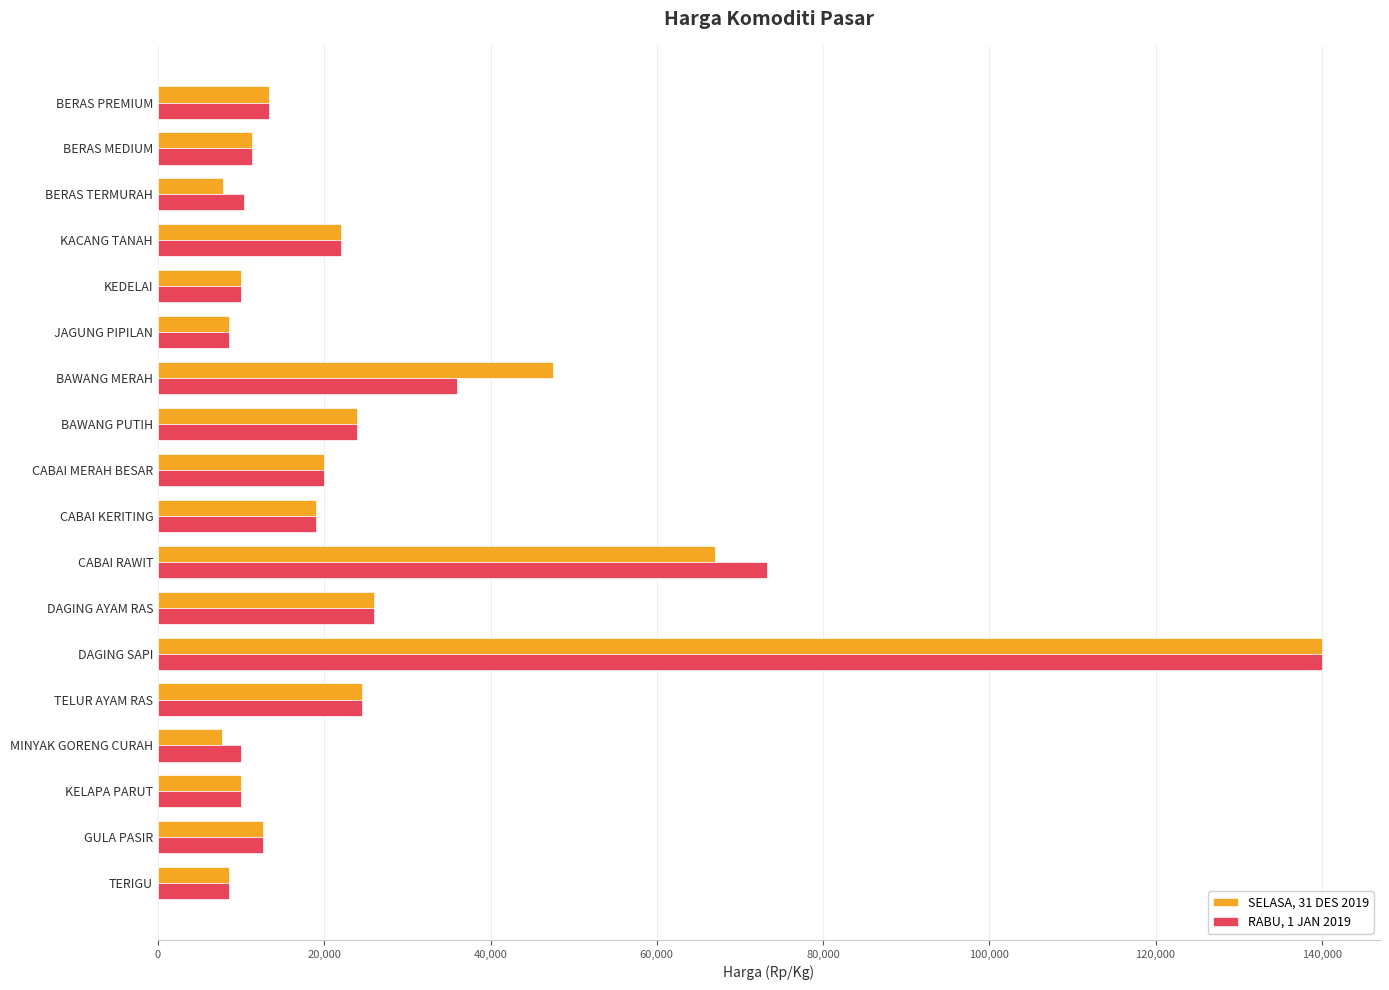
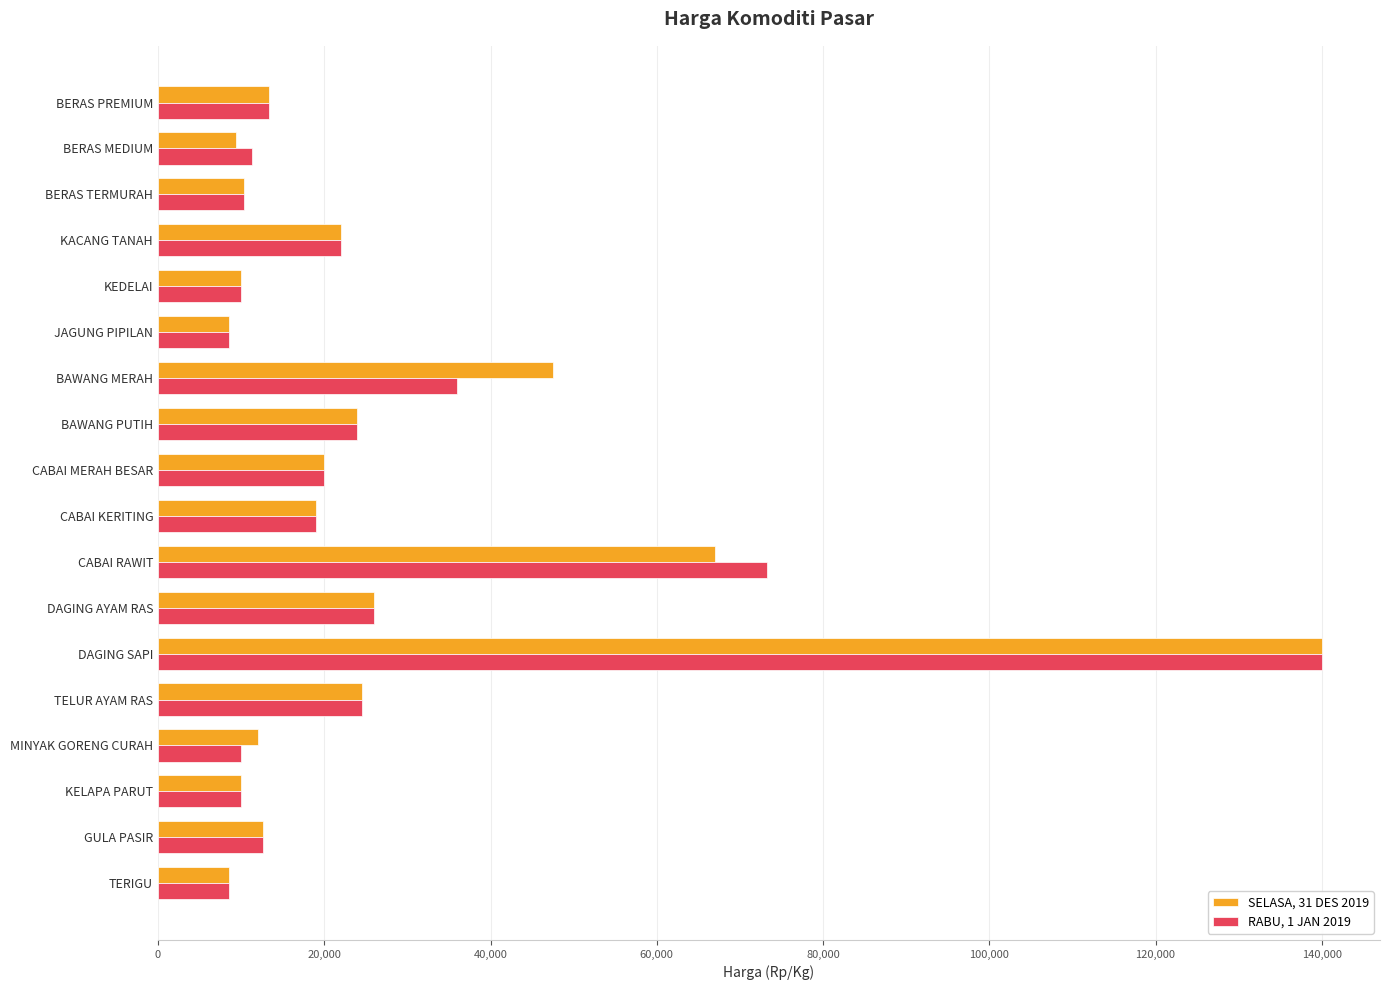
  {
    "SELASA, 31 DES 2019": {
      "BERAS PREMIUM": "13,000",
-     "BERAS MEDIUM": "11,000",
-     "BERAS TERMURAH": "8,000",
+     "BERAS MEDIUM": "9,000",
+     "BERAS TERMURAH": "10,000",
      "KACANG TANAH": "22,000",
      "KEDELAI": "10,000",
      "JAGUNG PIPILAN": "9,000",
      "BAWANG MERAH": "48,000",
      "BAWANG PUTIH": "24,000",
      "CABAI MERAH BESAR": "20,000",
      "CABAI KERITING": "19,000",
      "CABAI RAWIT": "67,000",
      "DAGING AYAM RAS": "26,000",
      "DAGING SAPI": "140,000",
      "TELUR AYAM RAS": "25,000",
-     "MINYAK GORENG CURAH": "8,000",
+     "MINYAK GORENG CURAH": "12,000",
      "KELAPA PARUT": "10,000",
      "GULA PASIR": "13,000",
      "TERIGU": "9,000"
    },
    "RABU, 1 JAN 2019": {
      "BERAS PREMIUM": "13,000",
      "BERAS MEDIUM": "11,000",
      "BERAS TERMURAH": "10,000",
      "KACANG TANAH": "22,000",
      "KEDELAI": "10,000",
      "JAGUNG PIPILAN": "9,000",
      "BAWANG MERAH": "36,000",
      "BAWANG PUTIH": "24,000",
      "CABAI MERAH BESAR": "20,000",
      "CABAI KERITING": "19,000",
      "CABAI RAWIT": "73,000",
      "DAGING AYAM RAS": "26,000",
      "DAGING SAPI": "140,000",
      "TELUR AYAM RAS": "25,000",
      "MINYAK GORENG CURAH": "10,000",
      "KELAPA PARUT": "10,000",
      "GULA PASIR": "13,000",
      "TERIGU": "9,000"
    }
  }
